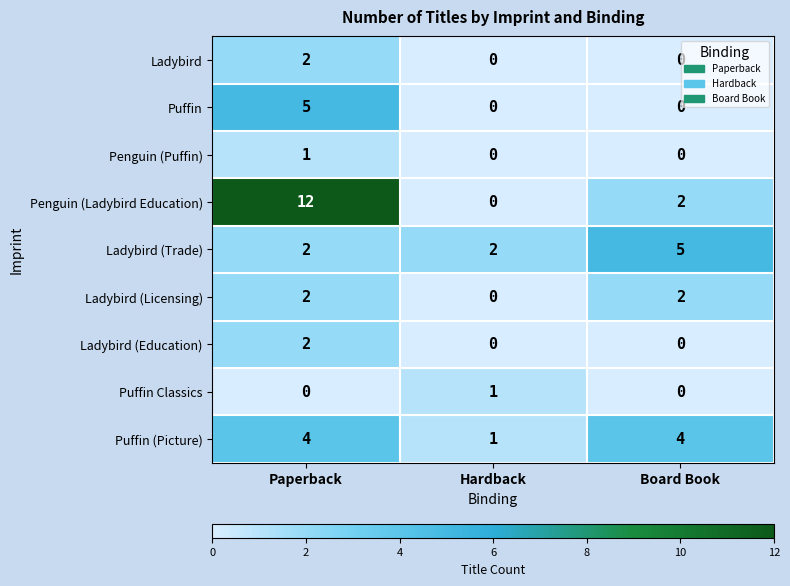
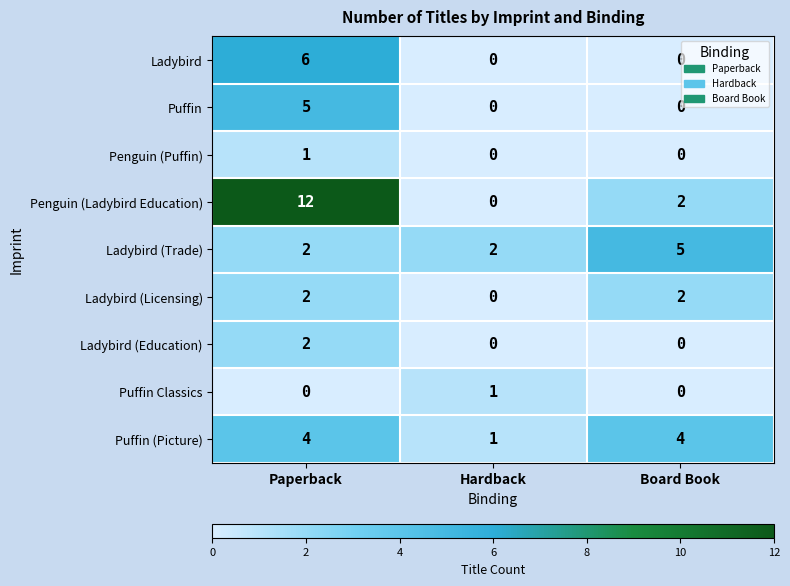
  {
    "Ladybird": {
-     "Paperback": 2,
+     "Paperback": 6,
      "Hardback": 0
    },
    "Puffin": {
      "Paperback": 5,
      "Hardback": 0
    },
    "Penguin (Puffin)": {
      "Paperback": 1,
      "Hardback": 0,
      "Board Book": 0
    },
    "Penguin (Ladybird Education)": {
      "Paperback": 12,
      "Hardback": 0,
      "Board Book": 2
    },
    "Ladybird (Trade)": {
      "Paperback": 2,
      "Hardback": 2,
      "Board Book": 5
    },
    "Ladybird (Licensing)": {
      "Paperback": 2,
      "Hardback": 0,
      "Board Book": 2
    },
    "Ladybird (Education)": {
      "Paperback": 2,
      "Hardback": 0,
      "Board Book": 0
    },
    "Puffin Classics": {
      "Paperback": 0,
      "Hardback": 1,
      "Board Book": 0
    },
    "Puffin (Picture)": {
      "Paperback": 4,
      "Hardback": 1,
      "Board Book": 4
    }
  }
